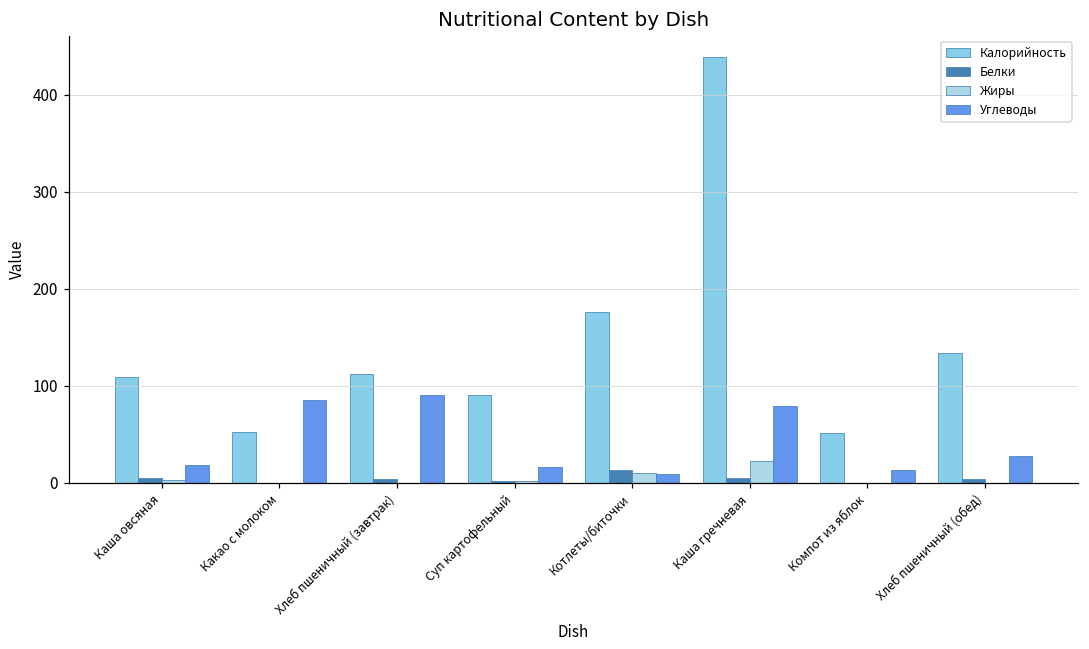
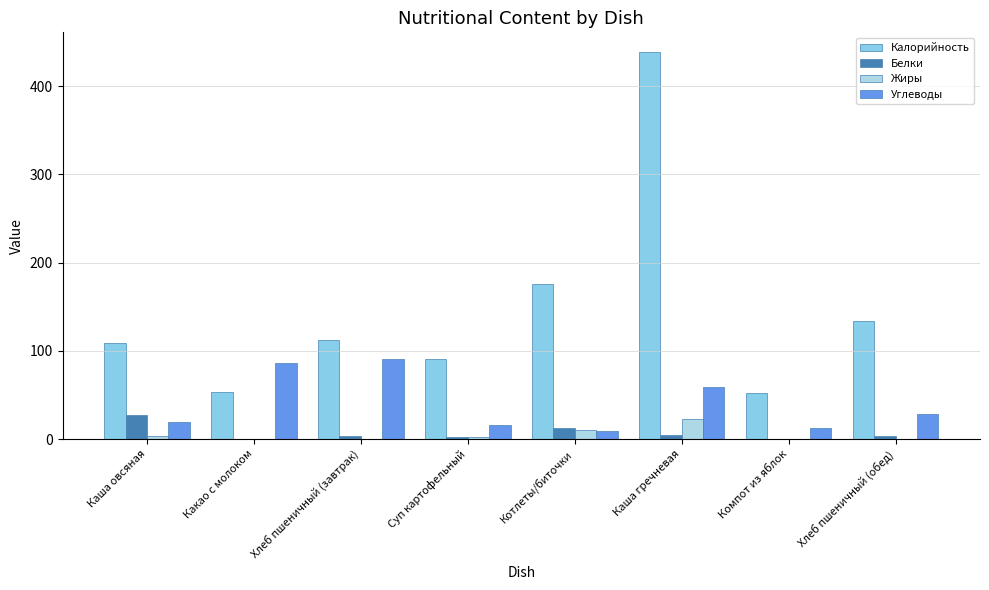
  {
    "Белки": {
-     "Каша овсяная": 10,
+     "Каша овсяная": 30,
      "Какао с молоком": 0,
      "Хлеб пшеничный (завтрак)": 0,
      "Котлеты/биточки": 10,
      "Каша гречневая": 10,
      "Компот из яблок": 0,
      "Хлеб пшеничный (обед)": 0
    },
    "Углеводы": {
      "Каша овсяная": 20,
      "Какао с молоком": 90,
      "Хлеб пшеничный (завтрак)": 90,
      "Суп картофельный": 20,
      "Котлеты/биточки": 10,
-     "Каша гречневая": 80,
+     "Каша гречневая": 60,
      "Компот из яблок": 10,
      "Хлеб пшеничный (обед)": 30
    }
  }
